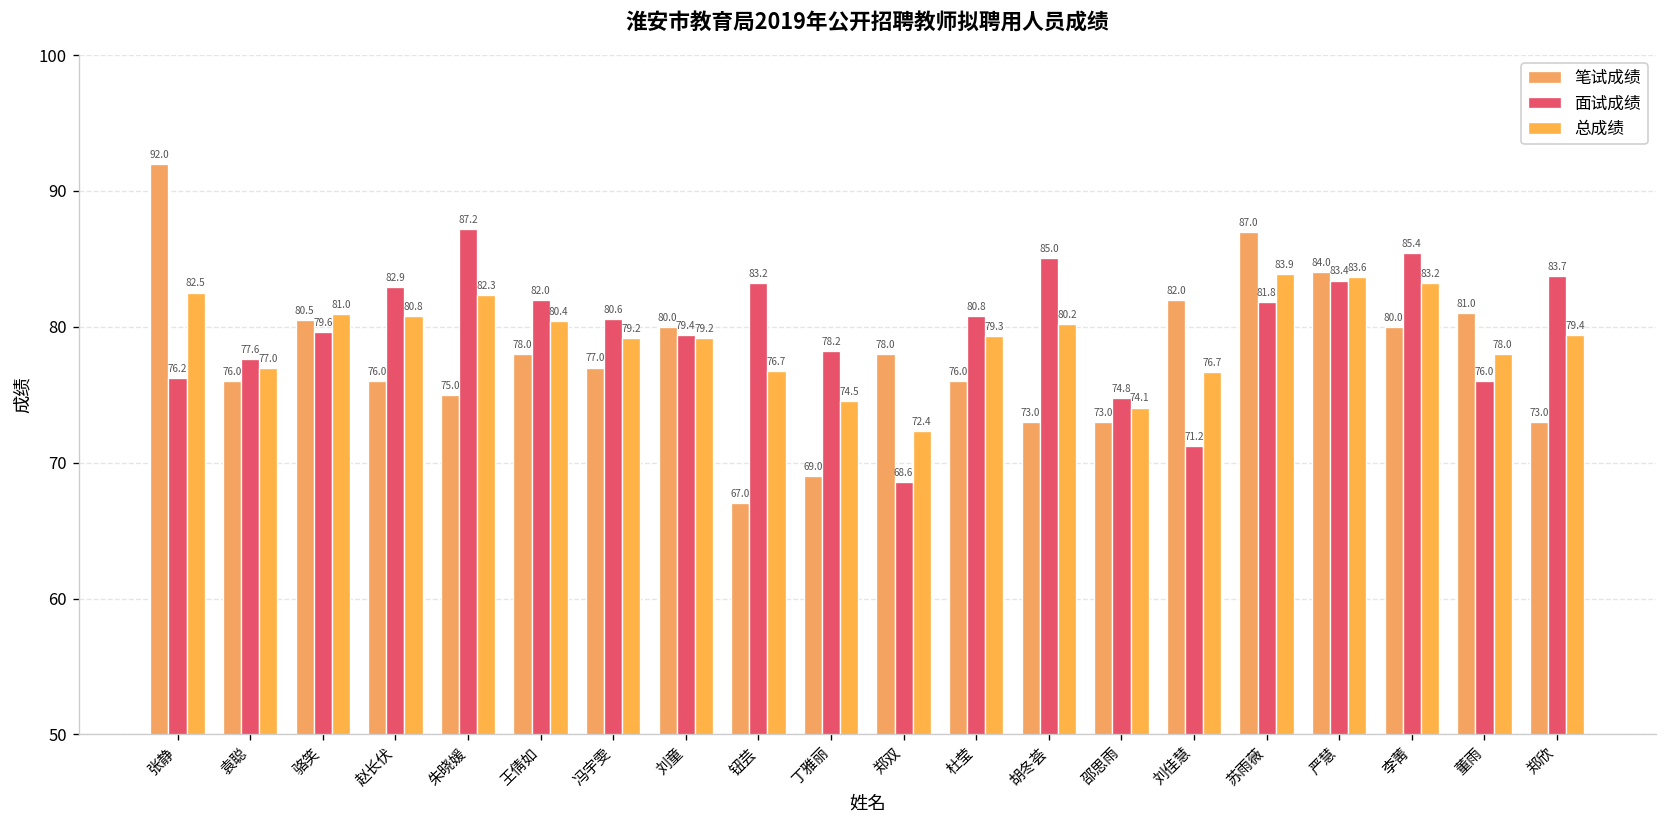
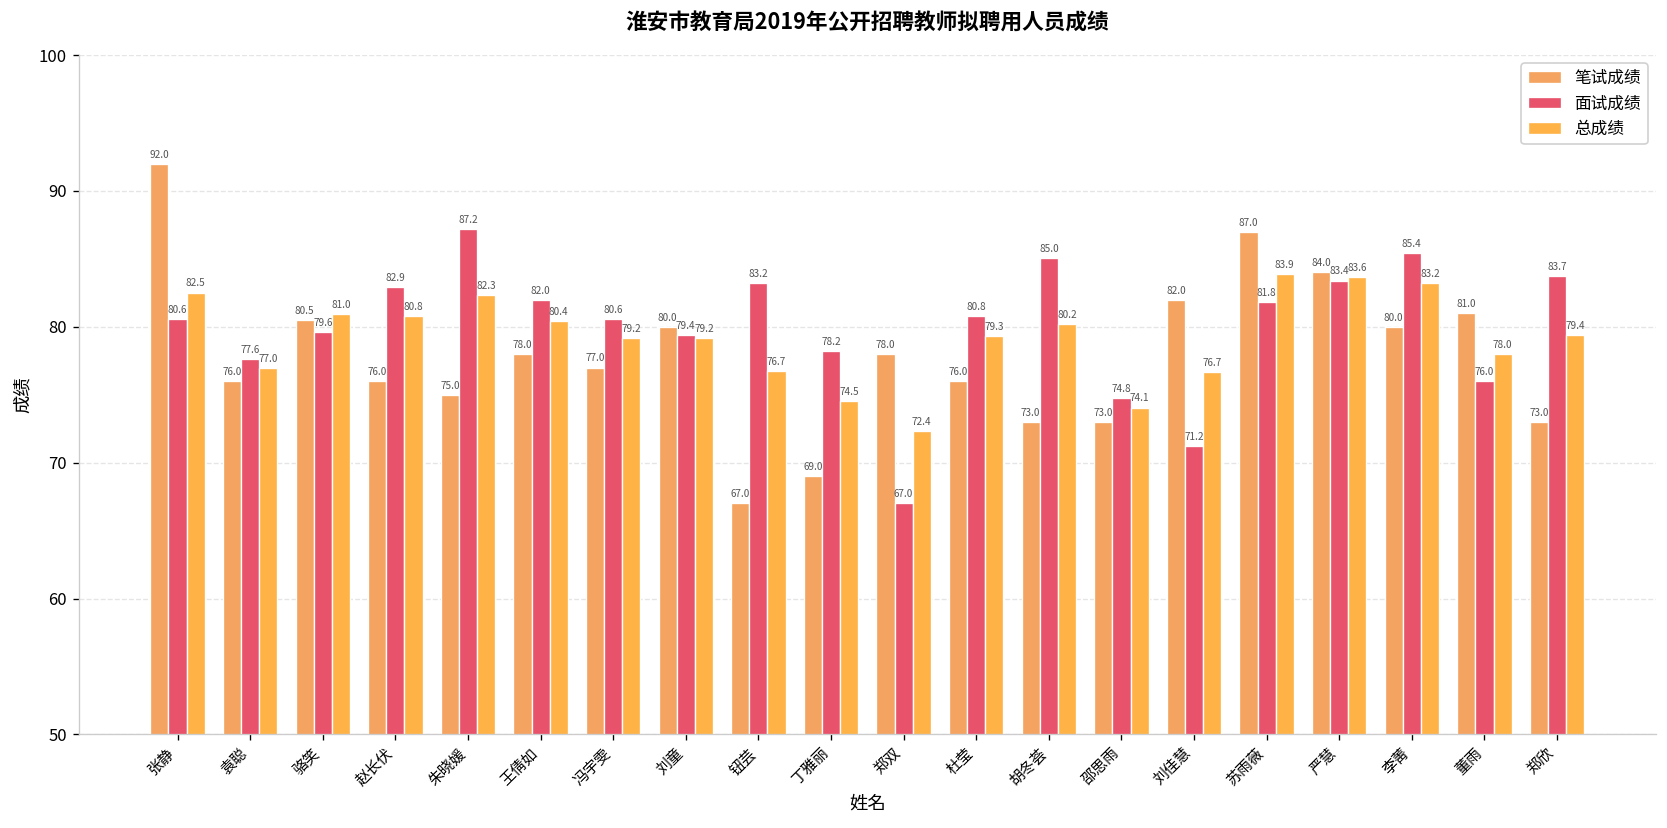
  {
    "面试成绩": {
-     "张静": 76.2,
+     "张静": 80.6,
      "袁聪": 77.6,
      "骆笑": 79.6,
      "赵长伏": 82.9,
      "朱晓媛": 87.2,
      "王倩如": 82.0,
      "冯宇雯": 80.6,
      "刘童": 79.4,
      "钮芸": 83.2,
      "丁雅丽": 78.2,
-     "郑双": 68.6,
+     "郑双": 67.0,
      "杜莹": 80.8,
      "胡冬荟": 85.0,
      "邵思雨": 74.8,
      "刘佳慧": 71.2,
      "苏雨薇": 81.8,
      "严慧": 83.4,
      "李菁": 85.4,
      "董雨": 76.0,
      "郑欣": 83.7
    }
  }
